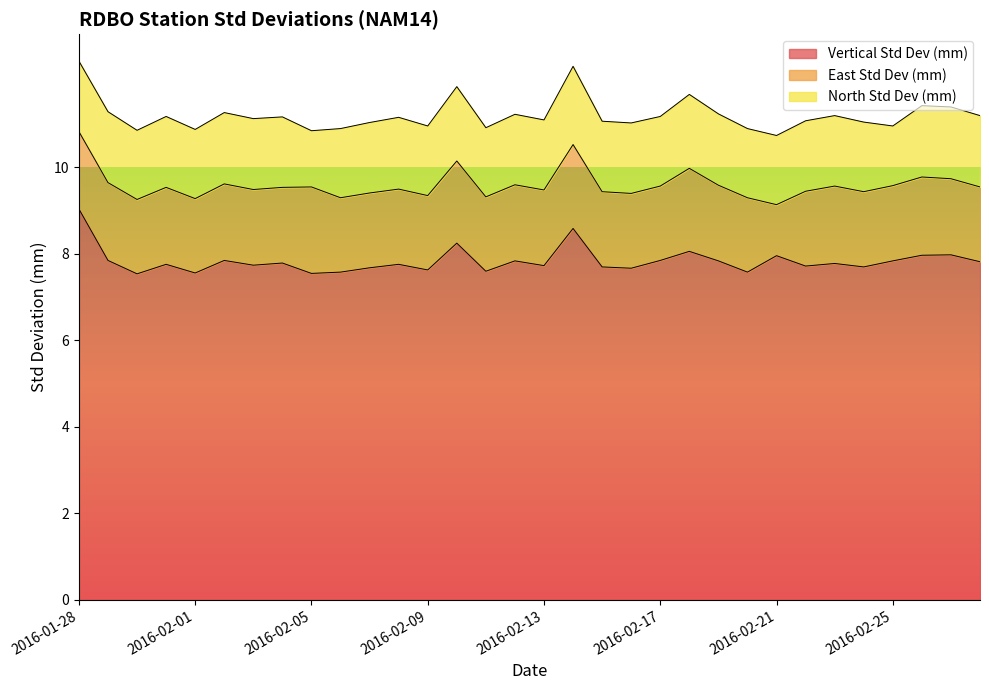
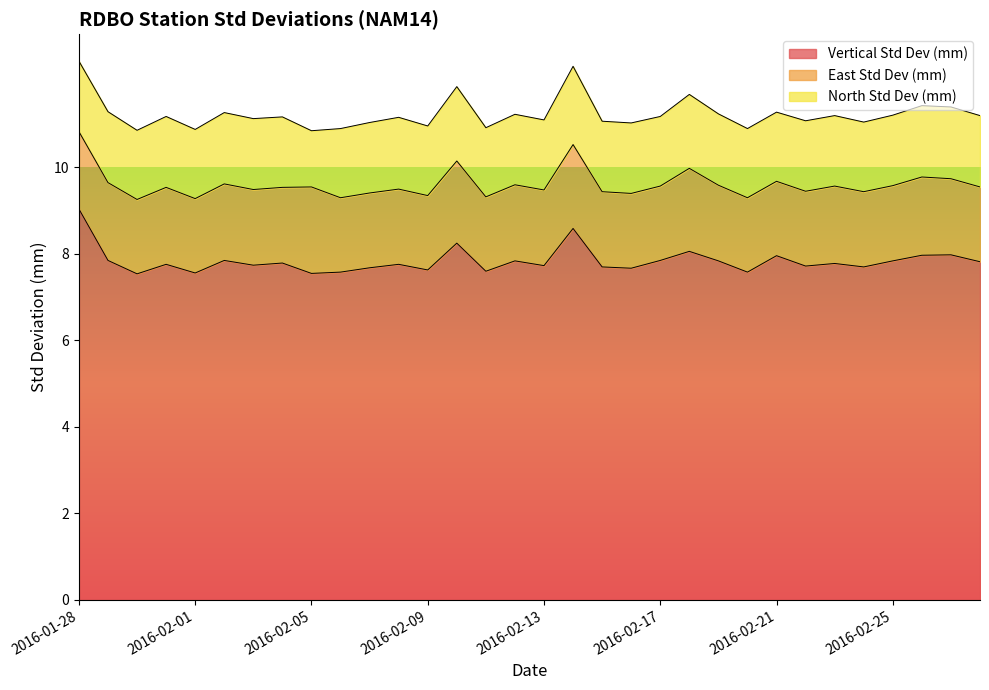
  {
    "Vertical Std Dev (mm)": {
      "2016-01-28": 9.0,
      "2016-02-01": 7.6,
      "2016-02-05": 7.6,
      "2016-02-09": 7.6,
      "2016-02-13": 7.7,
      "2016-02-17": 7.9,
      "2016-02-21": 8.0,
      "2016-02-25": 7.8
    },
    "East Std Dev (mm)": {
      "2016-01-28": 1.8,
      "2016-02-01": 1.7,
      "2016-02-05": 2.0,
      "2016-02-09": 1.7,
      "2016-02-13": 1.8,
      "2016-02-17": 1.7,
-     "2016-02-21": 1.2,
+     "2016-02-21": 1.7,
      "2016-02-25": 1.7
    },
    "North Std Dev (mm)": {
      "2016-01-28": 1.6,
      "2016-02-01": 1.6,
      "2016-02-05": 1.3,
      "2016-02-09": 1.6,
      "2016-02-13": 1.6,
      "2016-02-17": 1.6,
      "2016-02-21": 1.6,
-     "2016-02-25": 1.4
+     "2016-02-25": 1.6
    }
  }
